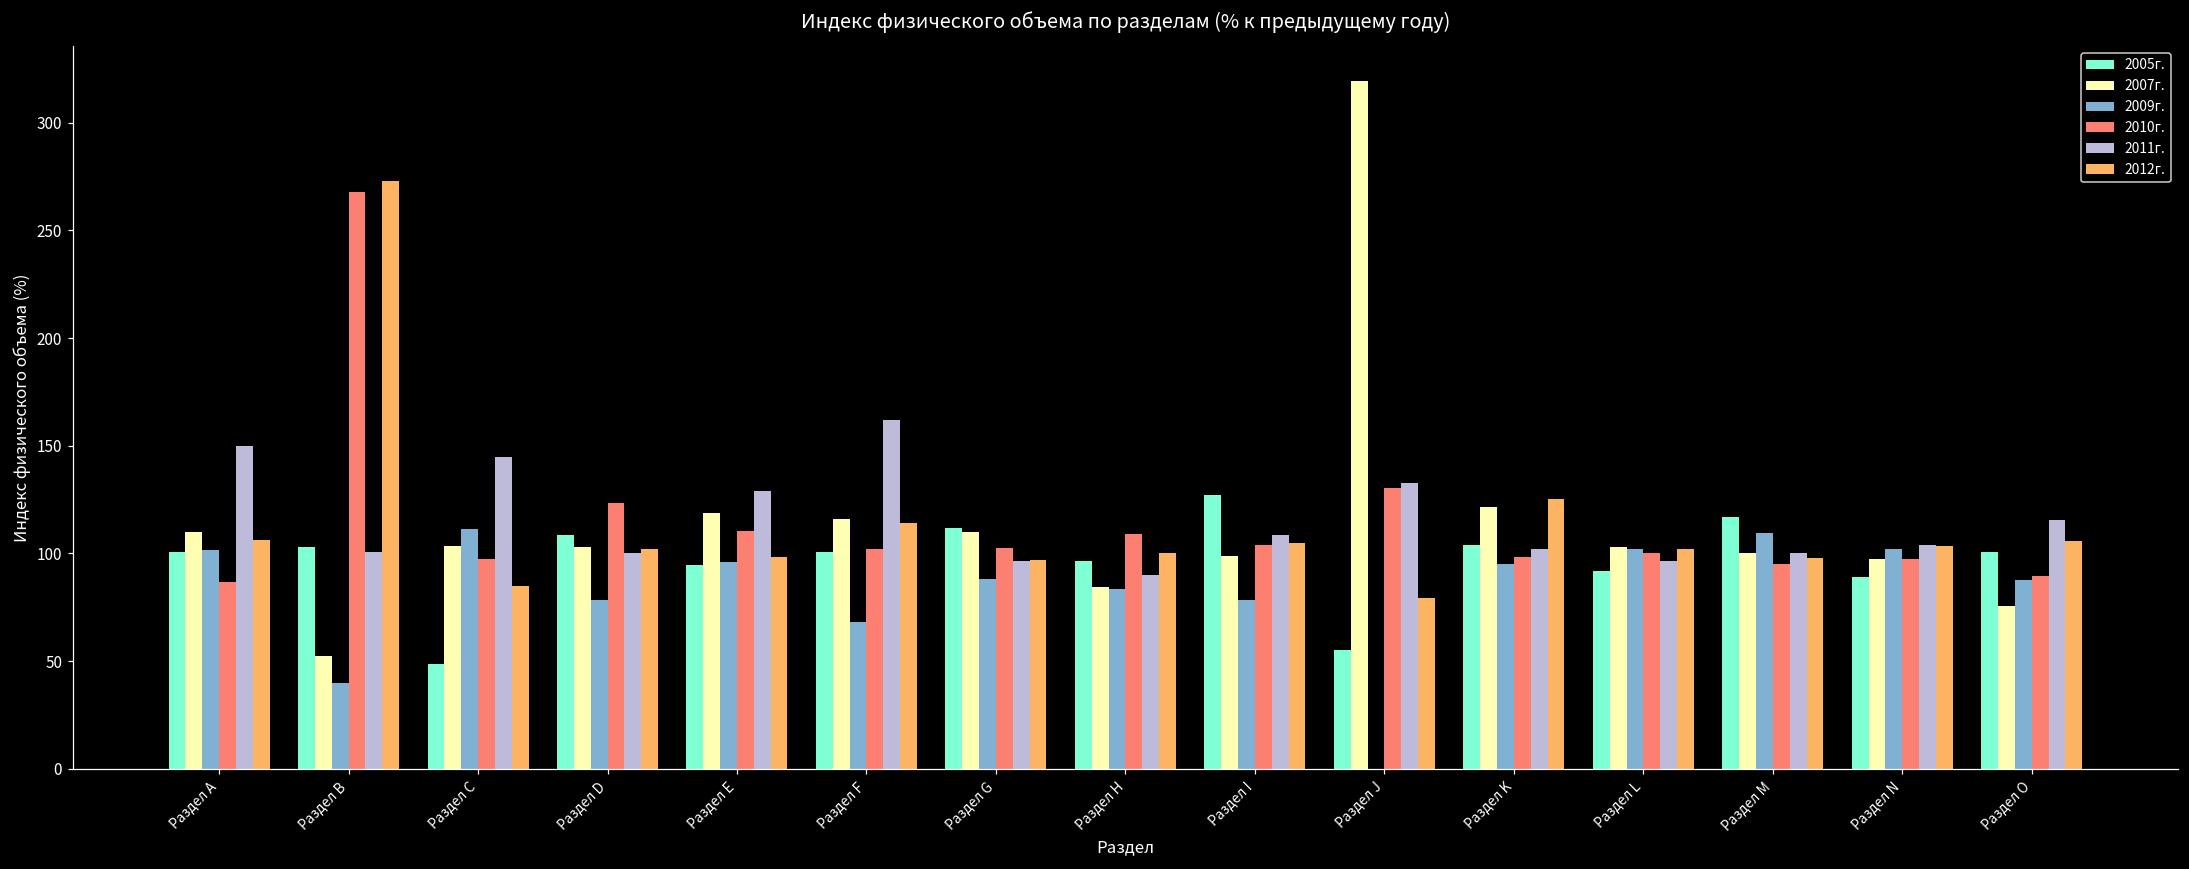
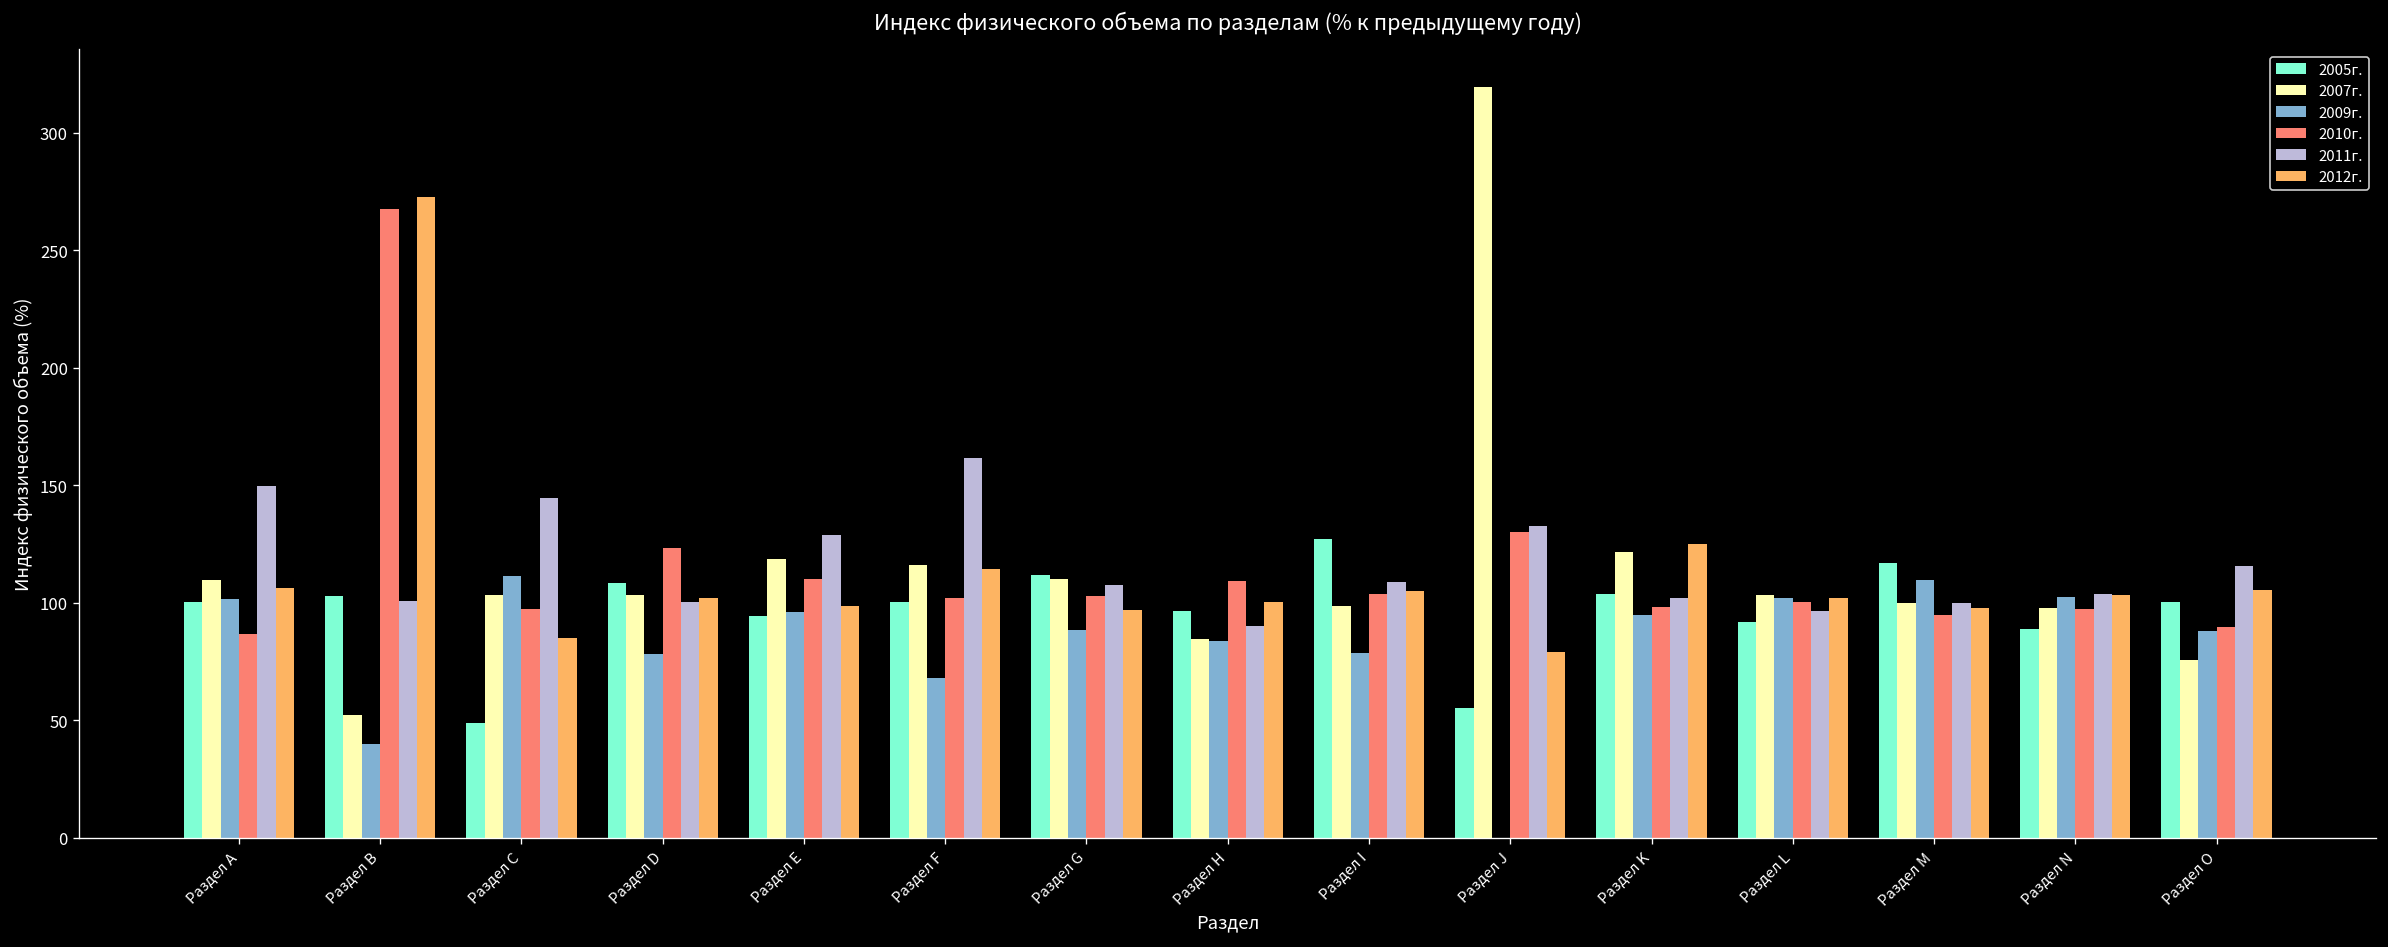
  {
    "2005г.": {
      "Раздел A": 101,
      "Раздел B": 103,
      "Раздел C": 49,
      "Раздел D": 109,
      "Раздел E": 95,
      "Раздел F": 101,
      "Раздел G": 112,
      "Раздел H": 97,
      "Раздел I": 127,
      "Раздел J": 55,
      "Раздел K": 104,
      "Раздел L": 92,
      "Раздел M": 117,
      "Раздел N": 89,
      "Раздел О": 101
    },
    "2007г.": {
      "Раздел A": 110,
      "Раздел B": 52,
      "Раздел C": 103,
      "Раздел D": 103,
      "Раздел E": 119,
      "Раздел F": 116,
      "Раздел G": 110,
      "Раздел H": 85,
      "Раздел I": 99,
      "Раздел J": 320,
      "Раздел K": 122,
      "Раздел L": 103,
      "Раздел M": 100,
      "Раздел N": 98,
      "Раздел О": 76
    },
    "2009г.": {
      "Раздел A": 102,
      "Раздел B": 40,
      "Раздел C": 112,
      "Раздел D": 78,
      "Раздел E": 96,
      "Раздел F": 68,
      "Раздел G": 88,
      "Раздел H": 84,
      "Раздел I": 79,
      "Раздел J": 0,
      "Раздел K": 95,
      "Раздел L": 102,
      "Раздел M": 110,
      "Раздел N": 102,
      "Раздел О": 88
    },
    "2011г.": {
      "Раздел A": 150,
      "Раздел B": 101,
      "Раздел C": 145,
      "Раздел D": 100,
      "Раздел E": 129,
      "Раздел F": 162,
-     "Раздел G": 97,
+     "Раздел G": 108,
      "Раздел H": 90,
      "Раздел I": 109,
      "Раздел J": 133,
      "Раздел K": 102,
      "Раздел L": 97,
      "Раздел M": 100,
      "Раздел N": 104,
      "Раздел О": 116
    }
  }
